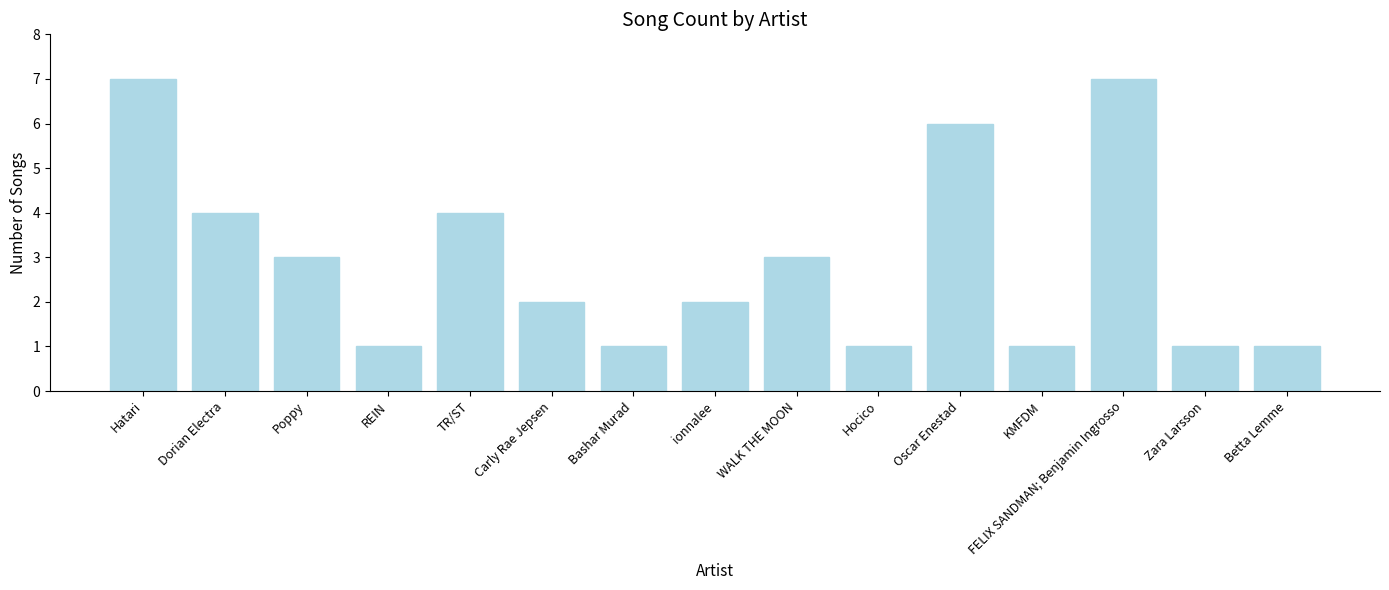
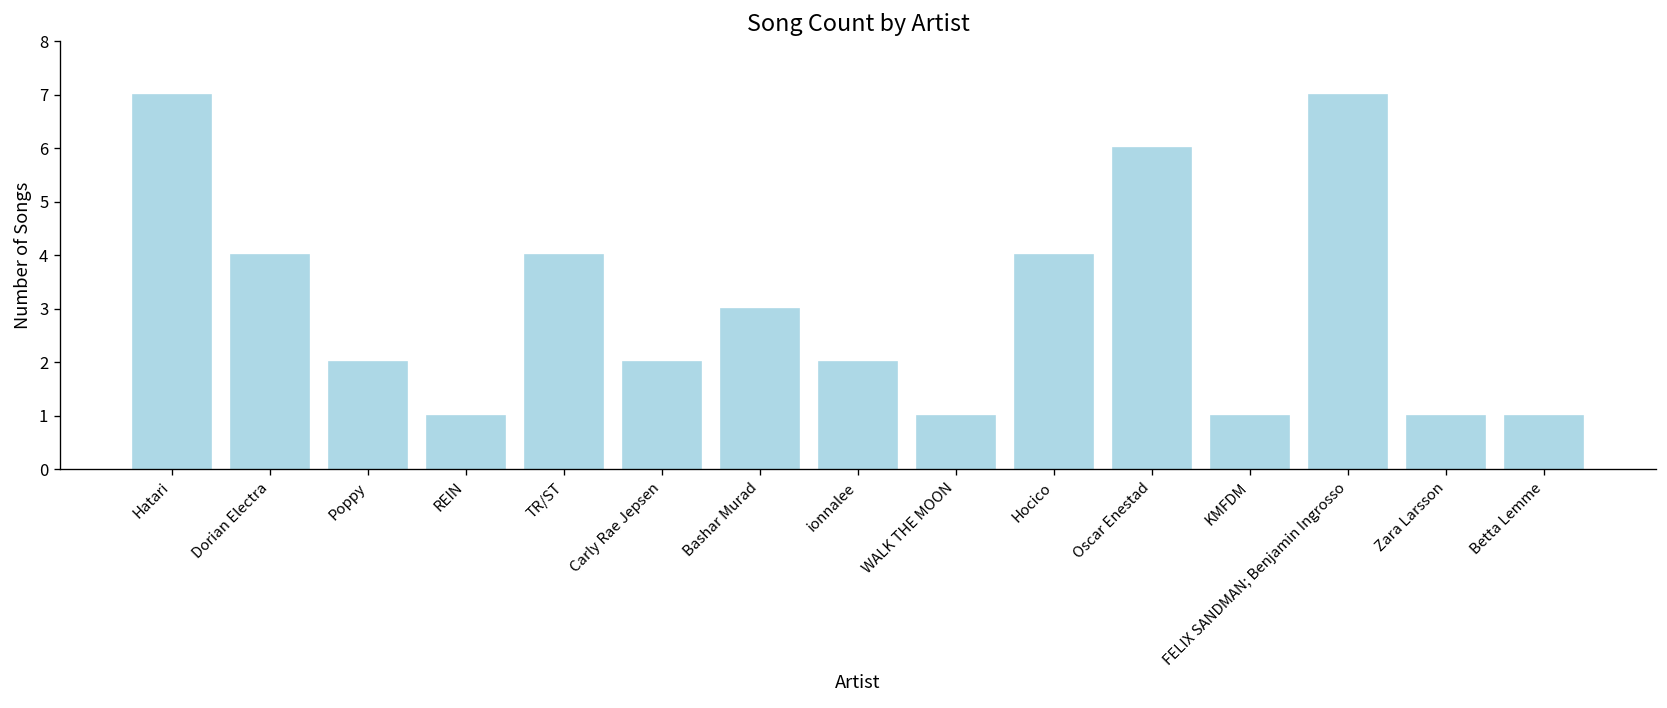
  {
    "Hatari": 7,
    "Dorian Electra": 4,
-   "Poppy": 3,
+   "Poppy": 2,
    "REIN": 1,
    "TR/ST": 4,
    "Carly Rae Jepsen": 2,
-   "Bashar Murad": 1,
+   "Bashar Murad": 3,
    "ionnalee": 2,
-   "WALK THE MOON": 3,
-   "Hocico": 1,
+   "WALK THE MOON": 1,
+   "Hocico": 4,
    "Oscar Enestad": 6,
    "KMFDM": 1,
    "FELIX SANDMAN; Benjamin Ingrosso": 7,
    "Zara Larsson": 1,
    "Betta Lemme": 1
  }
